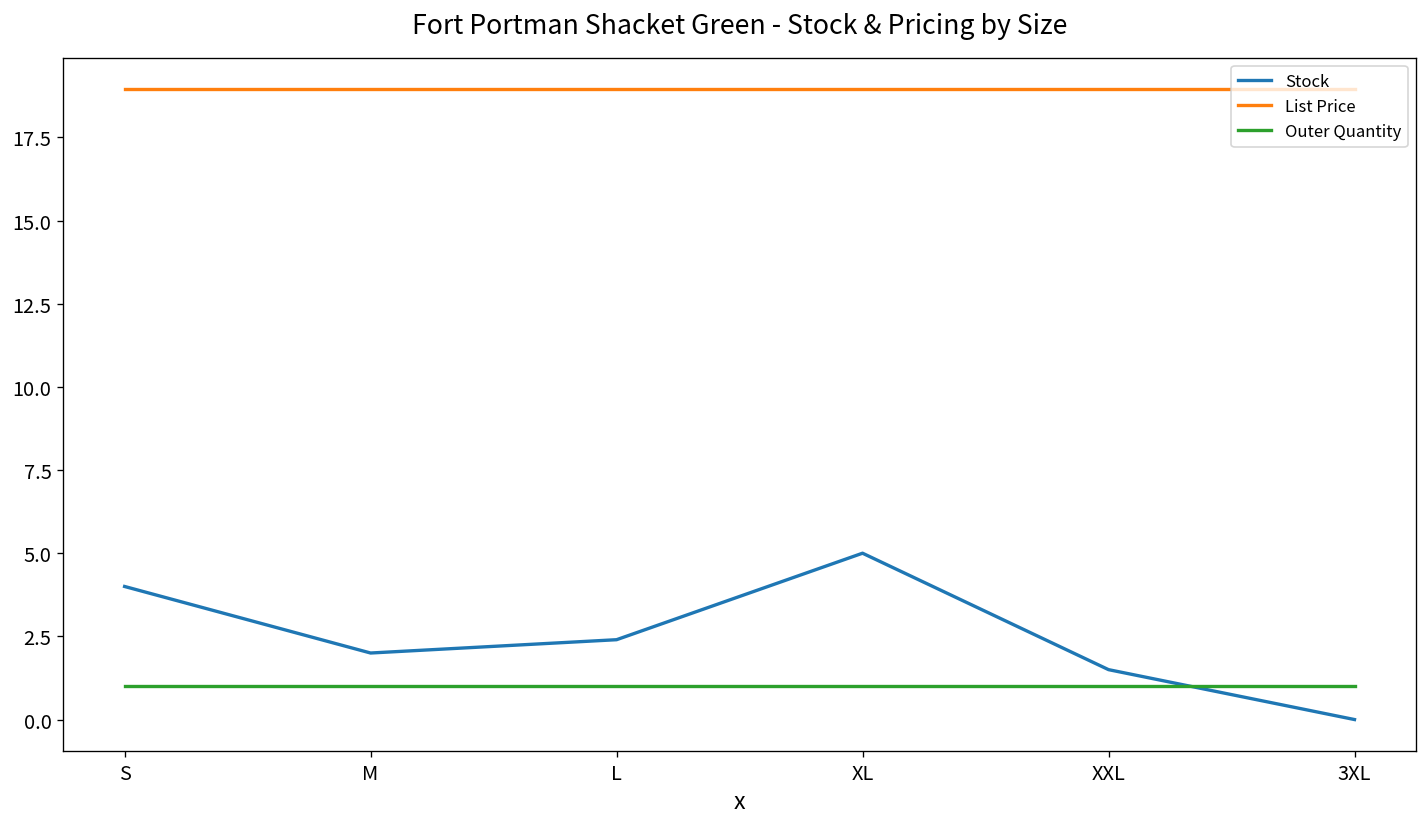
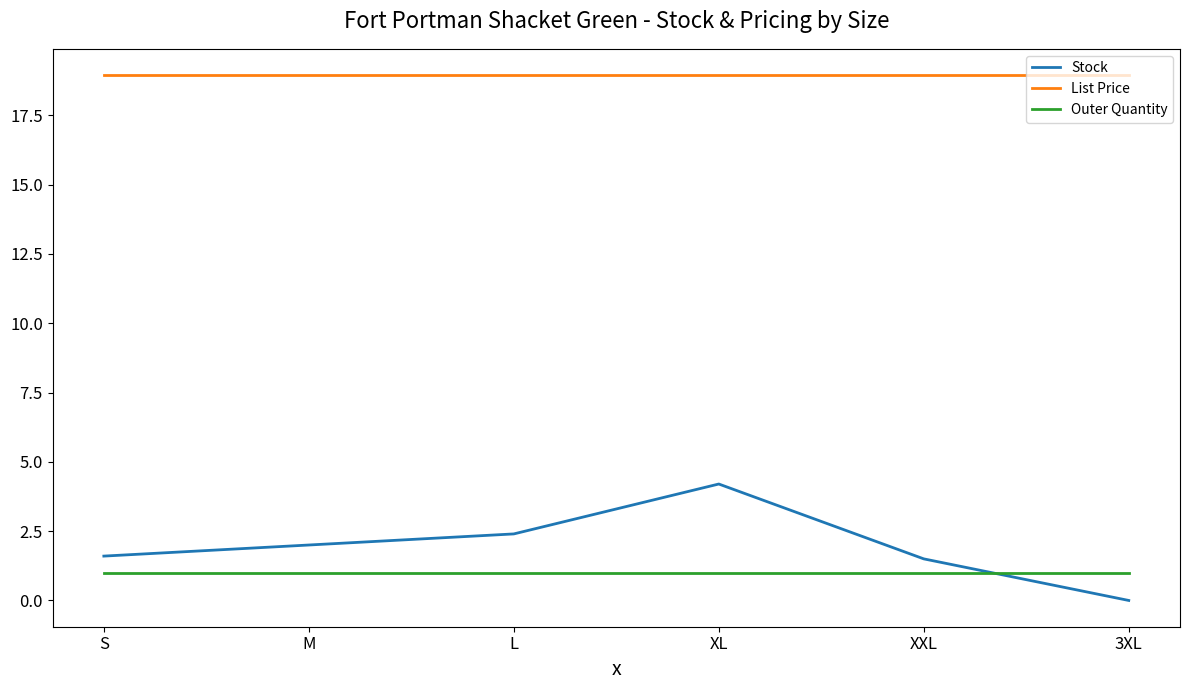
  {
    "Stock": {
-     "S": 4.0,
+     "S": 1.6,
      "M": 2.0,
      "L": 2.4,
-     "XL": 5.0,
+     "XL": 4.2,
      "XXL": 1.5,
      "3XL": 0.0
    },
    "List Price": {
      "S": 19.0,
      "M": 19.0,
      "L": 19.0,
      "XL": 19.0,
      "XXL": 19.0
    },
    "Outer Quantity": {
      "S": 1.0,
      "M": 1.0,
      "L": 1.0,
      "XL": 1.0,
      "XXL": 1.0,
      "3XL": 1.0
    }
  }
